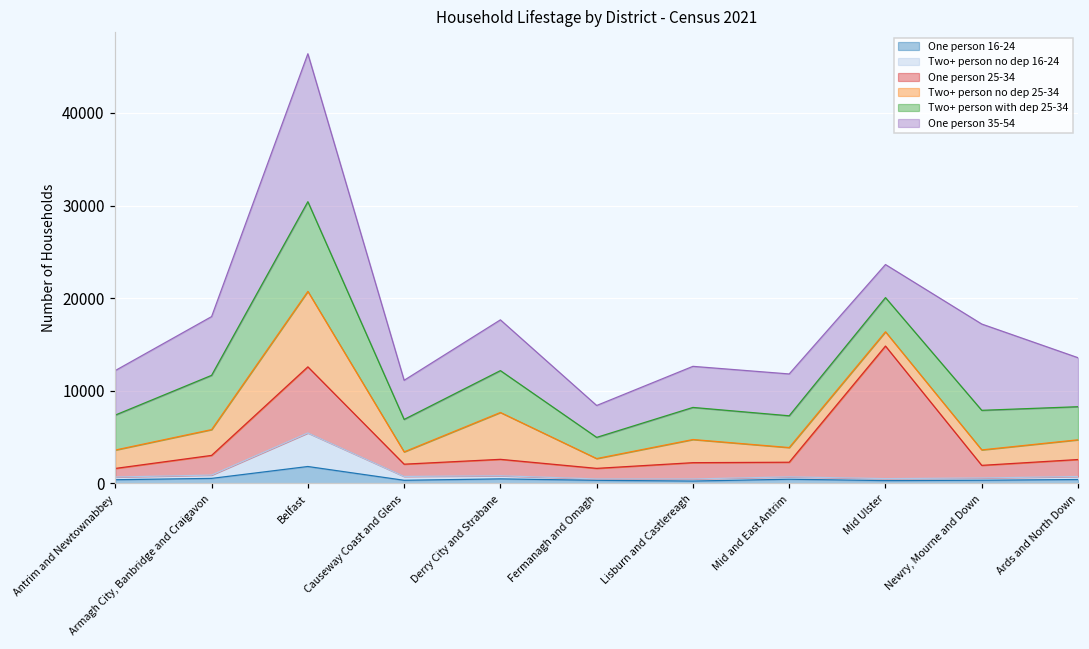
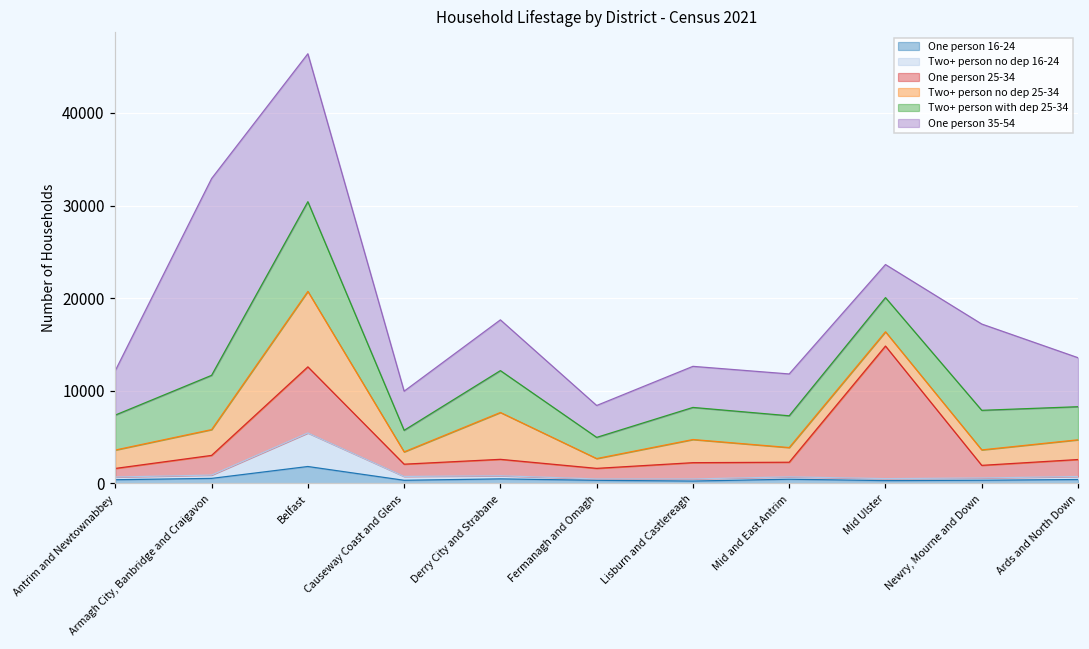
  {
    "One person 16-24": {
      "Armagh City, Banbridge and Craigavon": 1000,
      "Belfast": 2000,
      "Causeway Coast and Glens": 0,
      "Derry City and Strabane": 0,
      "Ards and North Down": 0
    },
    "Two+ person no dep 16-24": {
      "Armagh City, Banbridge and Craigavon": 0,
      "Belfast": 4000,
      "Causeway Coast and Glens": 0,
      "Derry City and Strabane": 0,
      "Ards and North Down": 0
    },
    "One person 25-34": {
      "Antrim and Newtownabbey": 1000,
      "Armagh City, Banbridge and Craigavon": 2000,
      "Belfast": 7000,
      "Causeway Coast and Glens": 1000,
      "Derry City and Strabane": 2000,
      "Fermanagh and Omagh": 1000,
      "Lisburn and Castlereagh": 2000,
      "Mid and East Antrim": 2000,
      "Mid Ulster": 14000,
      "Newry, Mourne and Down": 1000,
      "Ards and North Down": 2000
    },
    "Two+ person no dep 25-34": {
      "Antrim and Newtownabbey": 2000,
      "Armagh City, Banbridge and Craigavon": 3000,
      "Belfast": 8000,
      "Causeway Coast and Glens": 1000,
      "Derry City and Strabane": 5000,
      "Fermanagh and Omagh": 1000,
      "Lisburn and Castlereagh": 3000,
      "Mid and East Antrim": 2000,
      "Mid Ulster": 2000,
      "Newry, Mourne and Down": 2000,
      "Ards and North Down": 2000
    },
    "Two+ person with dep 25-34": {
      "Antrim and Newtownabbey": 4000,
      "Armagh City, Banbridge and Craigavon": 6000,
      "Belfast": 10000,
-     "Causeway Coast and Glens": 4000,
+     "Causeway Coast and Glens": 2000,
      "Derry City and Strabane": 5000,
      "Fermanagh and Omagh": 2000,
      "Lisburn and Castlereagh": 3000,
      "Mid and East Antrim": 3000,
      "Mid Ulster": 4000,
      "Newry, Mourne and Down": 4000,
      "Ards and North Down": 4000
    },
    "One person 35-54": {
      "Antrim and Newtownabbey": 5000,
-     "Armagh City, Banbridge and Craigavon": 6000,
+     "Armagh City, Banbridge and Craigavon": 21000,
      "Belfast": 16000,
      "Causeway Coast and Glens": 4000,
      "Derry City and Strabane": 5000,
      "Fermanagh and Omagh": 3000,
      "Lisburn and Castlereagh": 4000,
      "Mid and East Antrim": 5000,
      "Mid Ulster": 4000,
      "Newry, Mourne and Down": 9000,
      "Ards and North Down": 5000
    }
  }
